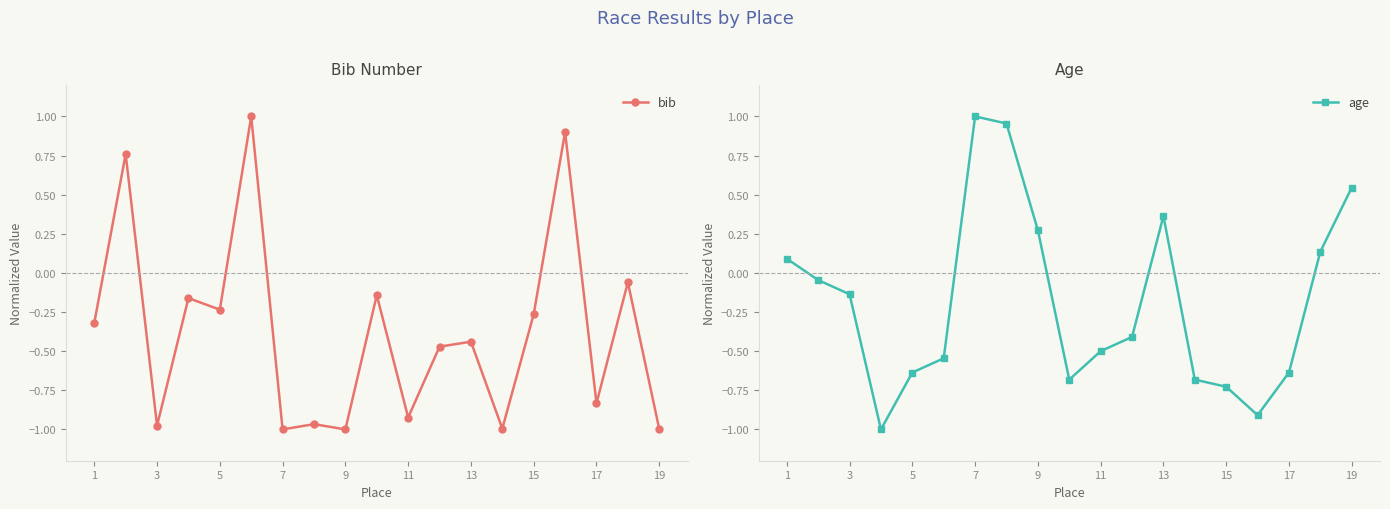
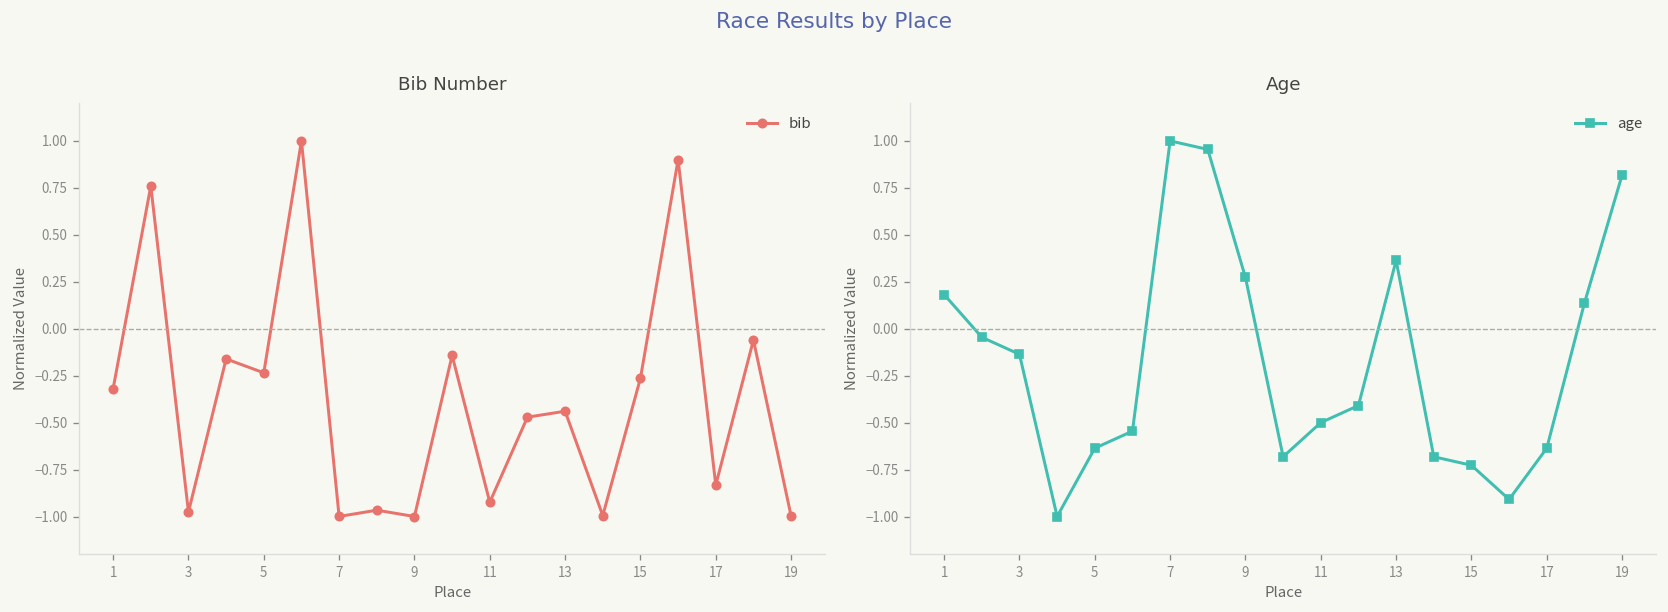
  {
    "Bib Number": {
      "1": -0.32,
      "3": -0.98,
      "5": -0.23,
      "7": -1.00,
      "9": -1.00,
      "11": -0.92,
      "13": -0.44,
      "15": -0.26,
      "17": -0.83,
      "19": -1.00
    },
    "Age": {
-     "1": 0.09,
+     "1": 0.18,
      "3": -0.14,
      "5": -0.64,
      "7": 1.00,
      "9": 0.27,
      "11": -0.50,
      "13": 0.36,
      "15": -0.73,
      "17": -0.64,
-     "19": 0.55
+     "19": 0.82
    }
  }
